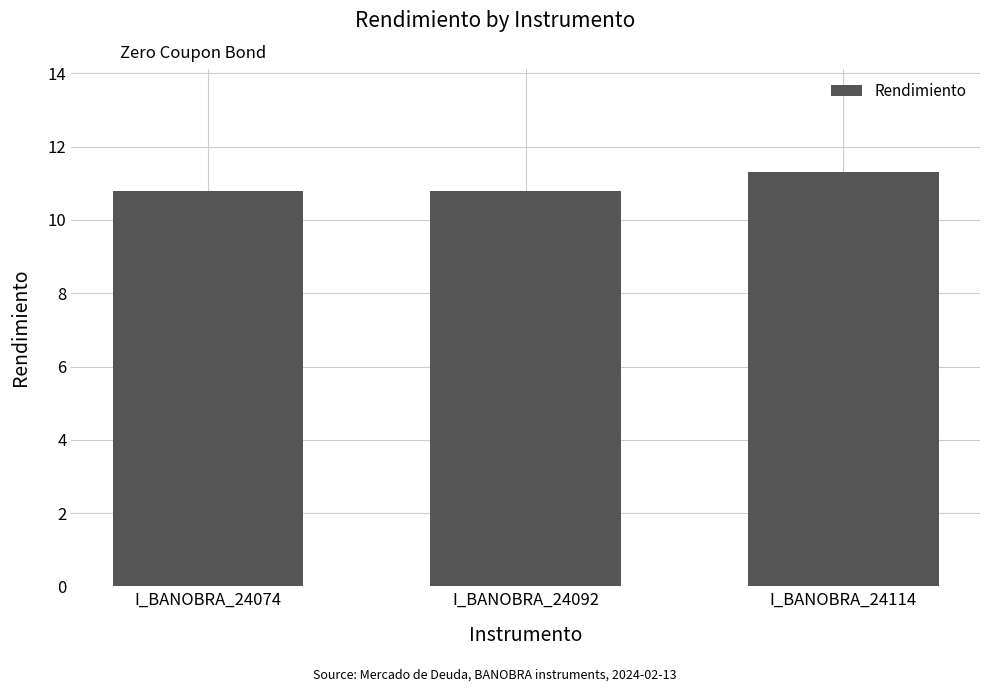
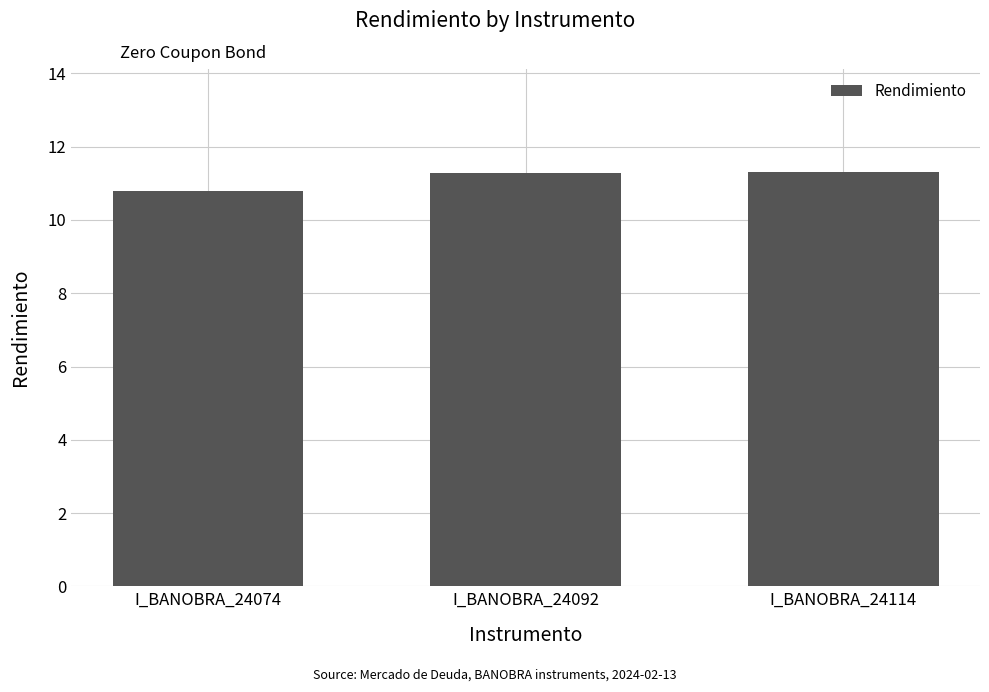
  {
    "I_BANOBRA_24074": 10.8,
-   "I_BANOBRA_24092": 10.8,
+   "I_BANOBRA_24092": 11.3,
    "I_BANOBRA_24114": 11.3
  }
